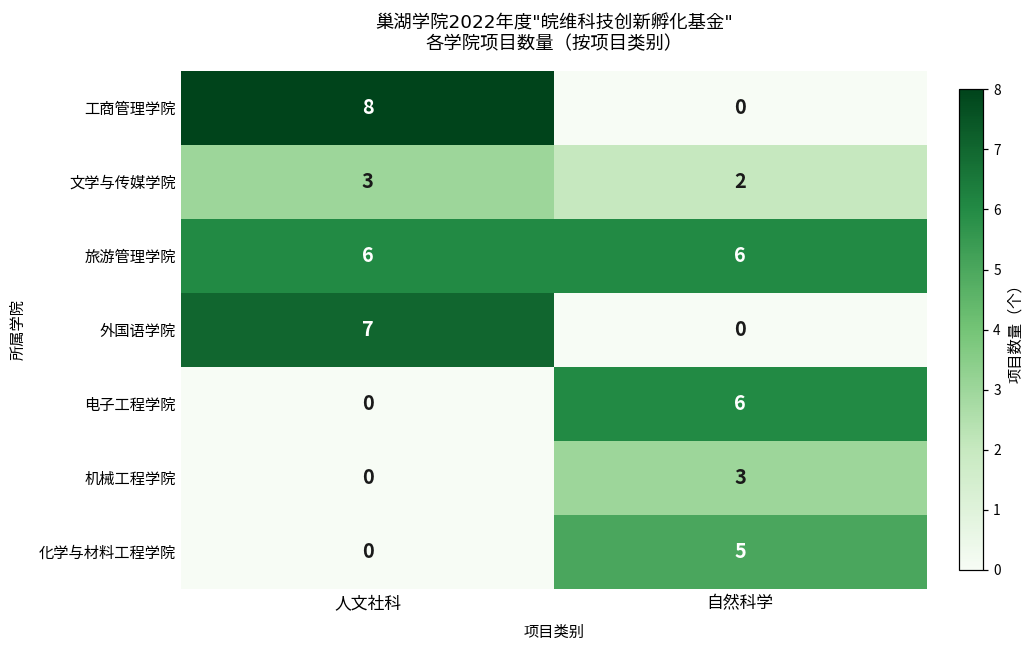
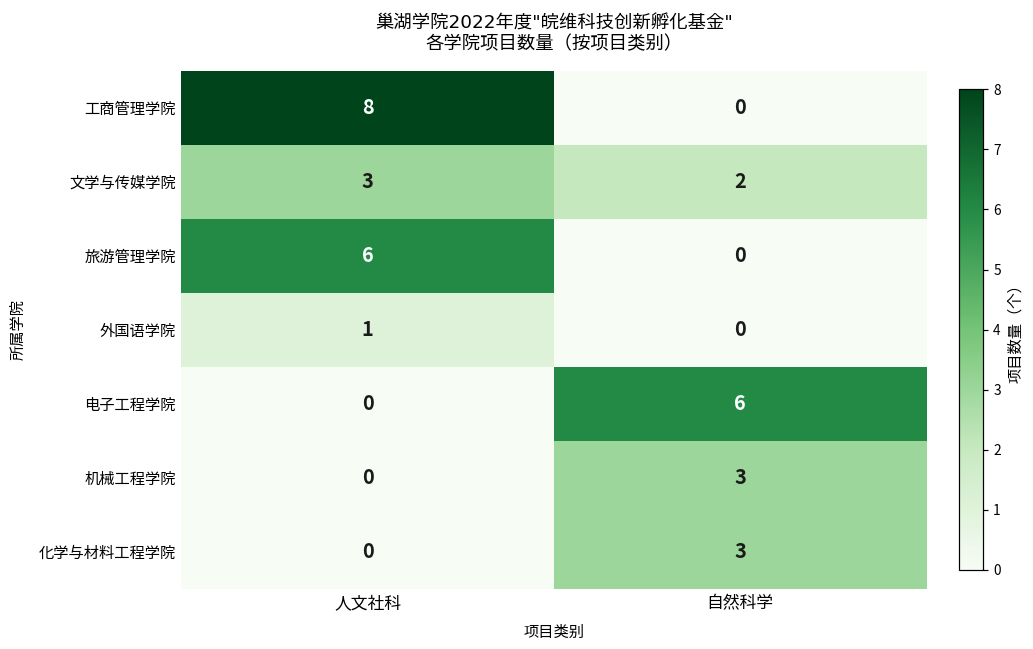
  {
    "工商管理学院": {
      "人文社科": 8,
      "自然科学": 0
    },
    "文学与传媒学院": {
      "人文社科": 3,
      "自然科学": 2
    },
    "旅游管理学院": {
      "人文社科": 6,
-     "自然科学": 6
+     "自然科学": 0
    },
    "外国语学院": {
-     "人文社科": 7,
+     "人文社科": 1,
      "自然科学": 0
    },
    "电子工程学院": {
      "人文社科": 0,
      "自然科学": 6
    },
    "机械工程学院": {
      "人文社科": 0,
      "自然科学": 3
    },
    "化学与材料工程学院": {
      "人文社科": 0,
-     "自然科学": 5
+     "自然科学": 3
    }
  }
